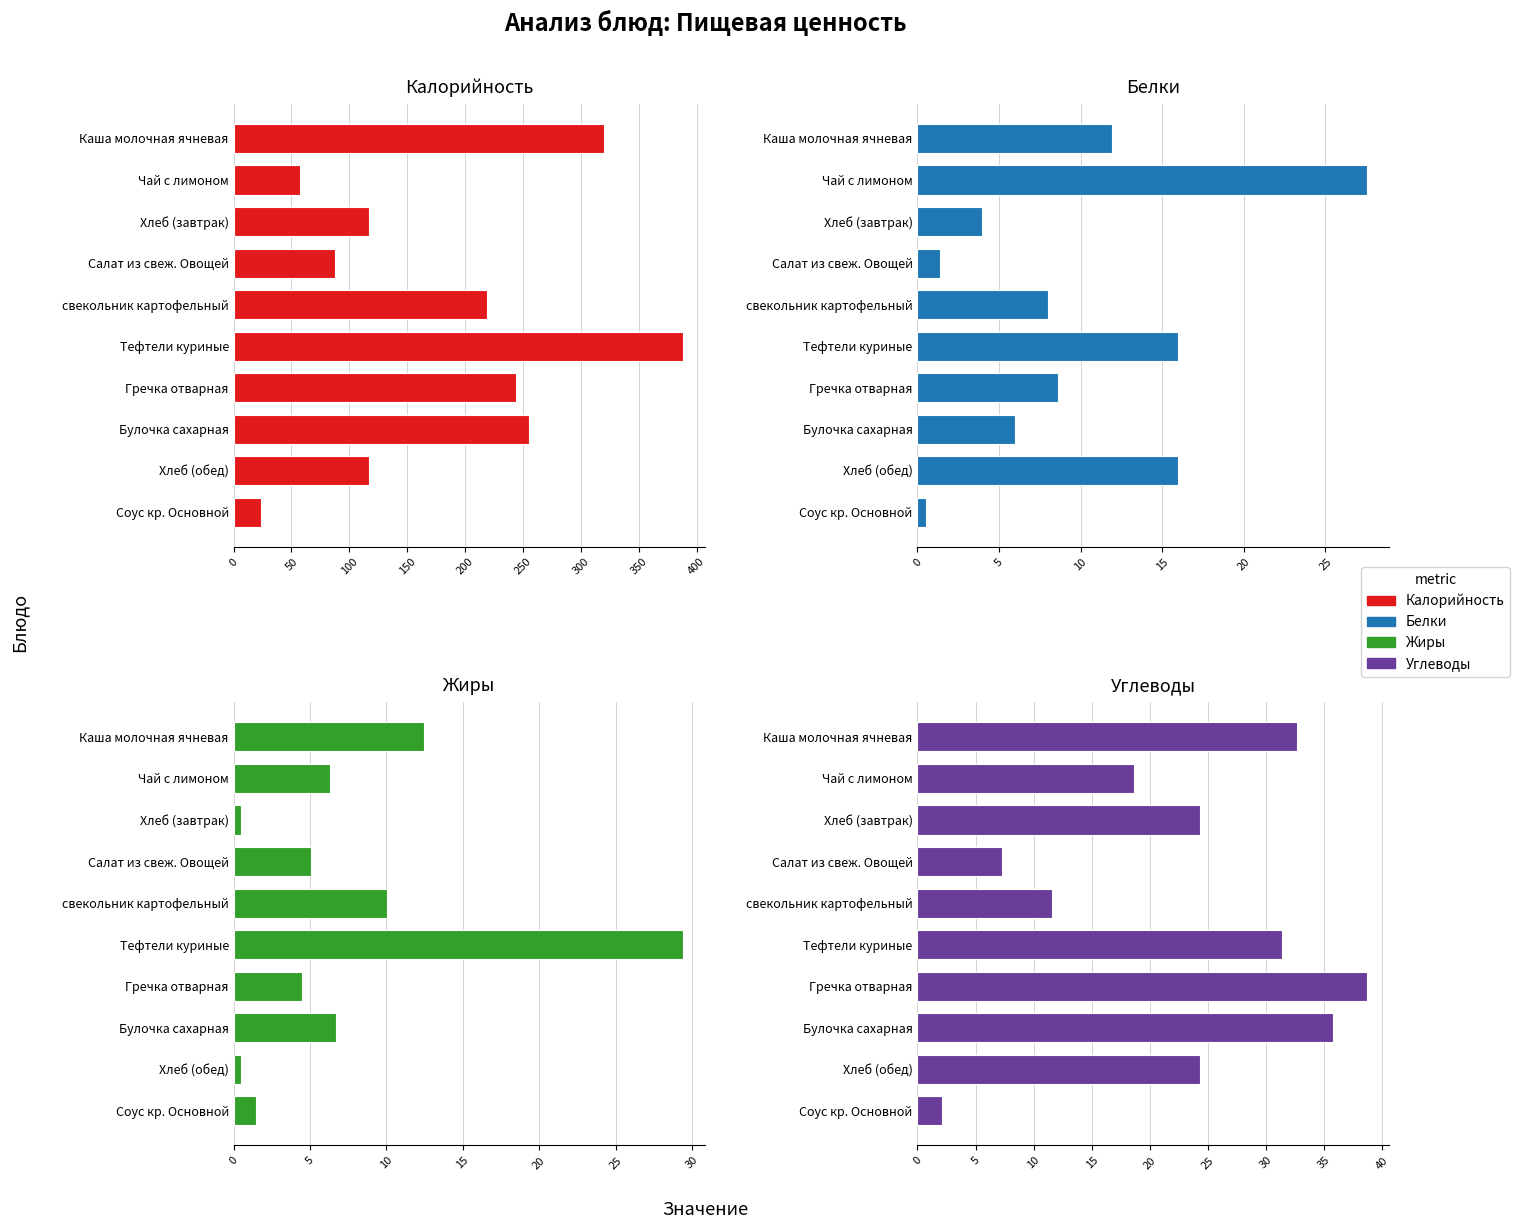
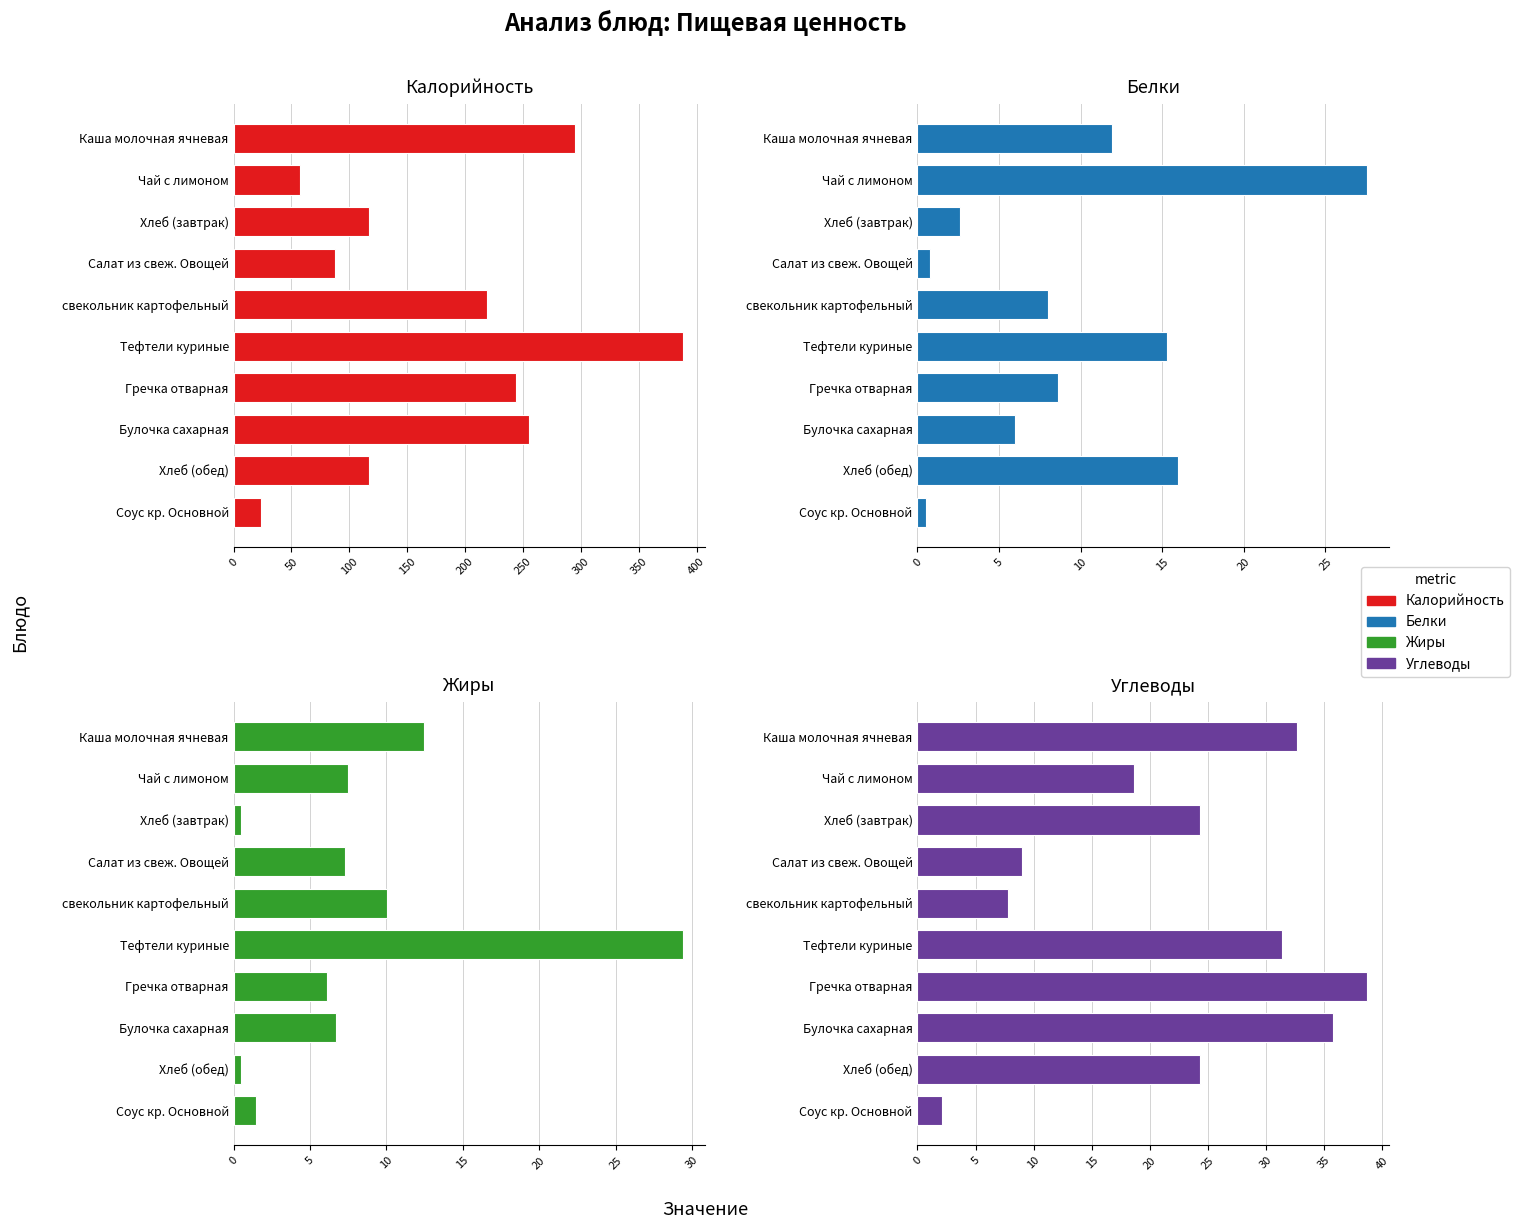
  {
    "Калорийность": {
-     "Каша молочная ячневая": 320,
+     "Каша молочная ячневая": 295,
      "Чай с лимоном": 57,
      "Хлеб (завтрак)": 117,
      "Салат из свеж. Овощей": 87,
      "свекольник картофельный": 218,
      "Тефтели куриные": 388,
      "Гречка отварная": 244,
      "Булочка сахарная": 255,
      "Хлеб (обед)": 117,
      "Соус кр. Основной": 24
    },
    "Белки": {
      "Каша молочная ячневая": 11.9,
      "Чай с лимоном": 27.5,
-     "Хлеб (завтрак)": 4.0,
-     "Салат из свеж. Овощей": 1.4,
+     "Хлеб (завтрак)": 2.6,
+     "Салат из свеж. Овощей": 0.8,
      "свекольник картофельный": 8.0,
-     "Тефтели куриные": 16.0,
+     "Тефтели куриные": 15.3,
      "Гречка отварная": 8.6,
      "Булочка сахарная": 6.0,
      "Хлеб (обед)": 16.0,
      "Соус кр. Основной": 0.5
    },
    "Жиры": {
      "Каша молочная ячневая": 12.5,
-     "Чай с лимоном": 6.3,
+     "Чай с лимоном": 7.5,
      "Хлеб (завтрак)": 0.5,
-     "Салат из свеж. Овощей": 5.1,
+     "Салат из свеж. Овощей": 7.3,
      "свекольник картофельный": 10.0,
      "Тефтели куриные": 29.4,
-     "Гречка отварная": 4.5,
+     "Гречка отварная": 6.1,
      "Булочка сахарная": 6.7,
      "Хлеб (обед)": 0.5,
      "Соус кр. Основной": 1.5
    },
    "Углеводы": {
      "Каша молочная ячневая": 32.7,
      "Чай с лимоном": 18.6,
      "Хлеб (завтрак)": 24.4,
-     "Салат из свеж. Овощей": 7.3,
-     "свекольник картофельный": 11.6,
+     "Салат из свеж. Овощей": 9.0,
+     "свекольник картофельный": 7.8,
      "Тефтели куриные": 31.4,
      "Гречка отварная": 38.6,
      "Булочка сахарная": 35.7,
      "Хлеб (обед)": 24.4,
      "Соус кр. Основной": 2.1
    }
  }
